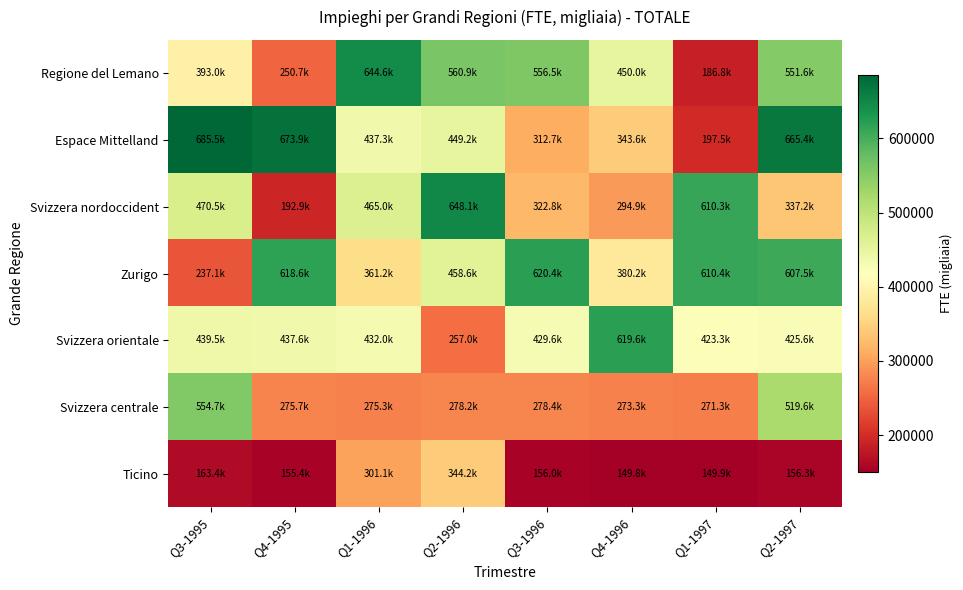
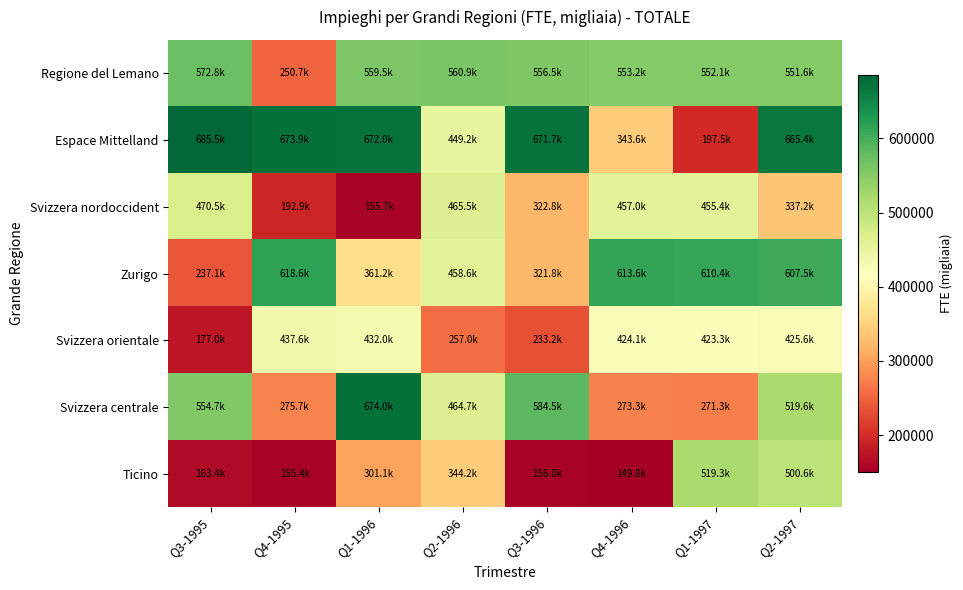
  {
    "Regione del Lemano": {
-     "Q3-1995": "393.0k",
+     "Q3-1995": "572.8k",
      "Q4-1995": "250.7k",
-     "Q1-1996": "644.6k",
+     "Q1-1996": "559.5k",
      "Q2-1996": "560.9k",
      "Q3-1996": "556.5k",
-     "Q4-1996": "450.0k",
-     "Q1-1997": "186.8k",
+     "Q4-1996": "553.2k",
+     "Q1-1997": "552.1k",
      "Q2-1997": "551.6k"
    },
    "Espace Mittelland": {
      "Q3-1995": "685.5k",
      "Q4-1995": "673.9k",
-     "Q1-1996": "437.3k",
+     "Q1-1996": "672.0k",
      "Q2-1996": "449.2k",
-     "Q3-1996": "312.7k",
+     "Q3-1996": "671.7k",
      "Q4-1996": "343.6k",
      "Q1-1997": "197.5k",
      "Q2-1997": "665.4k"
    },
    "Svizzera nordoccident": {
      "Q3-1995": "470.5k",
      "Q4-1995": "192.9k",
-     "Q1-1996": "465.0k",
-     "Q2-1996": "648.1k",
+     "Q1-1996": "155.7k",
+     "Q2-1996": "465.5k",
      "Q3-1996": "322.8k",
-     "Q4-1996": "294.9k",
-     "Q1-1997": "610.3k",
+     "Q4-1996": "457.0k",
+     "Q1-1997": "455.4k",
      "Q2-1997": "337.2k"
    },
    "Zurigo": {
      "Q3-1995": "237.1k",
      "Q4-1995": "618.6k",
      "Q1-1996": "361.2k",
      "Q2-1996": "458.6k",
-     "Q3-1996": "620.4k",
-     "Q4-1996": "380.2k",
+     "Q3-1996": "321.8k",
+     "Q4-1996": "613.6k",
      "Q1-1997": "610.4k",
      "Q2-1997": "607.5k"
    },
    "Svizzera orientale": {
-     "Q3-1995": "439.5k",
+     "Q3-1995": "177.0k",
      "Q4-1995": "437.6k",
      "Q1-1996": "432.0k",
      "Q2-1996": "257.0k",
-     "Q3-1996": "429.6k",
-     "Q4-1996": "619.6k",
+     "Q3-1996": "233.2k",
+     "Q4-1996": "424.1k",
      "Q1-1997": "423.3k",
      "Q2-1997": "425.6k"
    },
    "Svizzera centrale": {
      "Q3-1995": "554.7k",
      "Q4-1995": "275.7k",
-     "Q1-1996": "275.3k",
-     "Q2-1996": "278.2k",
-     "Q3-1996": "278.4k",
+     "Q1-1996": "674.0k",
+     "Q2-1996": "464.7k",
+     "Q3-1996": "584.5k",
      "Q4-1996": "273.3k",
      "Q1-1997": "271.3k",
      "Q2-1997": "519.6k"
    },
    "Ticino": {
      "Q3-1995": "163.4k",
      "Q4-1995": "155.4k",
      "Q1-1996": "301.1k",
      "Q2-1996": "344.2k",
      "Q3-1996": "156.0k",
      "Q4-1996": "149.8k",
-     "Q1-1997": "149.9k",
-     "Q2-1997": "156.3k"
+     "Q1-1997": "519.3k",
+     "Q2-1997": "500.6k"
    }
  }
